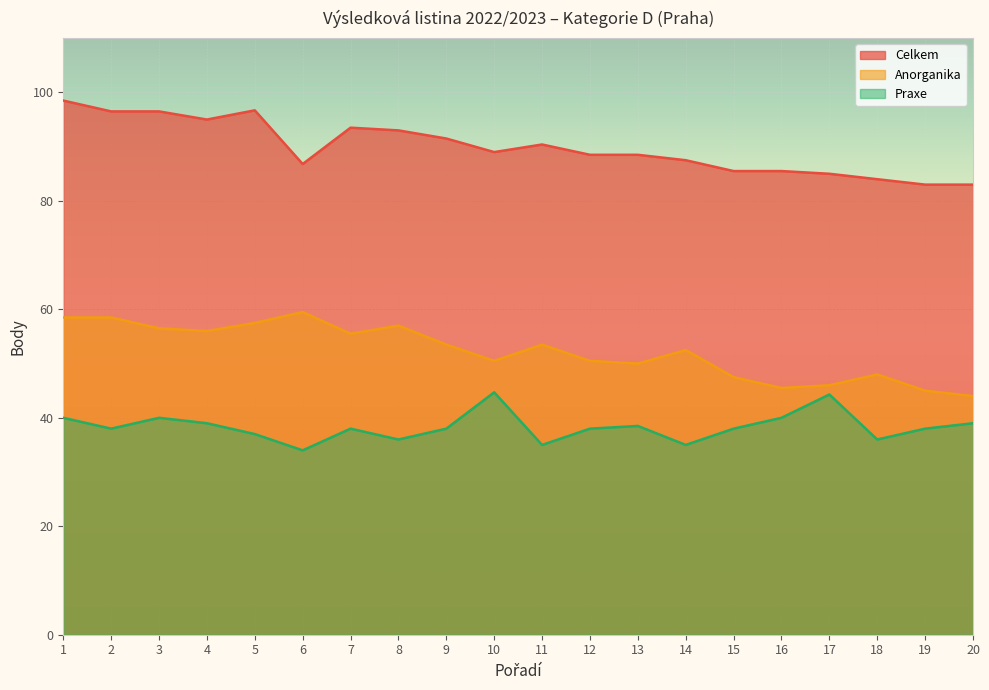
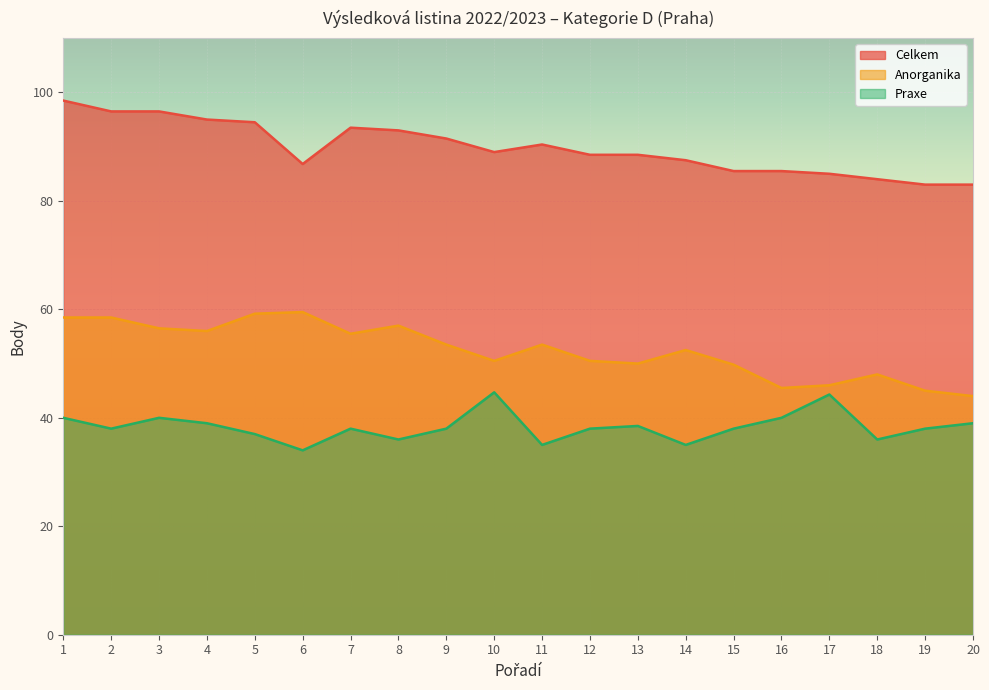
  {
    "Celkem": {
      "1": 99,
      "2": 97,
      "3": 97,
      "4": 95,
-     "5": 97,
+     "5": 95,
      "6": 87,
      "7": 94,
      "8": 93,
      "9": 92,
      "10": 89,
      "11": 90,
      "12": 89,
      "13": 89,
      "14": 88,
      "15": 86,
      "16": 86,
      "17": 85,
      "18": 84,
      "19": 83,
      "20": 83
    },
    "Anorganika": {
      "1": 59,
      "2": 59,
      "3": 57,
      "4": 56,
-     "5": 58,
+     "5": 59,
      "6": 60,
      "7": 56,
      "8": 57,
      "9": 54,
      "10": 51,
      "11": 54,
      "12": 51,
      "13": 50,
      "14": 53,
-     "15": 48,
+     "15": 50,
      "16": 46,
      "17": 46,
      "18": 48,
      "19": 45,
      "20": 44
    },
    "Praxe": {
      "1": 40,
      "2": 38,
      "3": 40,
      "4": 39,
      "5": 37,
      "6": 34,
      "7": 38,
      "8": 36,
      "9": 38,
      "10": 45,
      "11": 35,
      "12": 38,
      "13": 39,
      "14": 35,
      "15": 38,
      "16": 40,
      "17": 44,
      "18": 36,
      "19": 38,
      "20": 39
    }
  }
